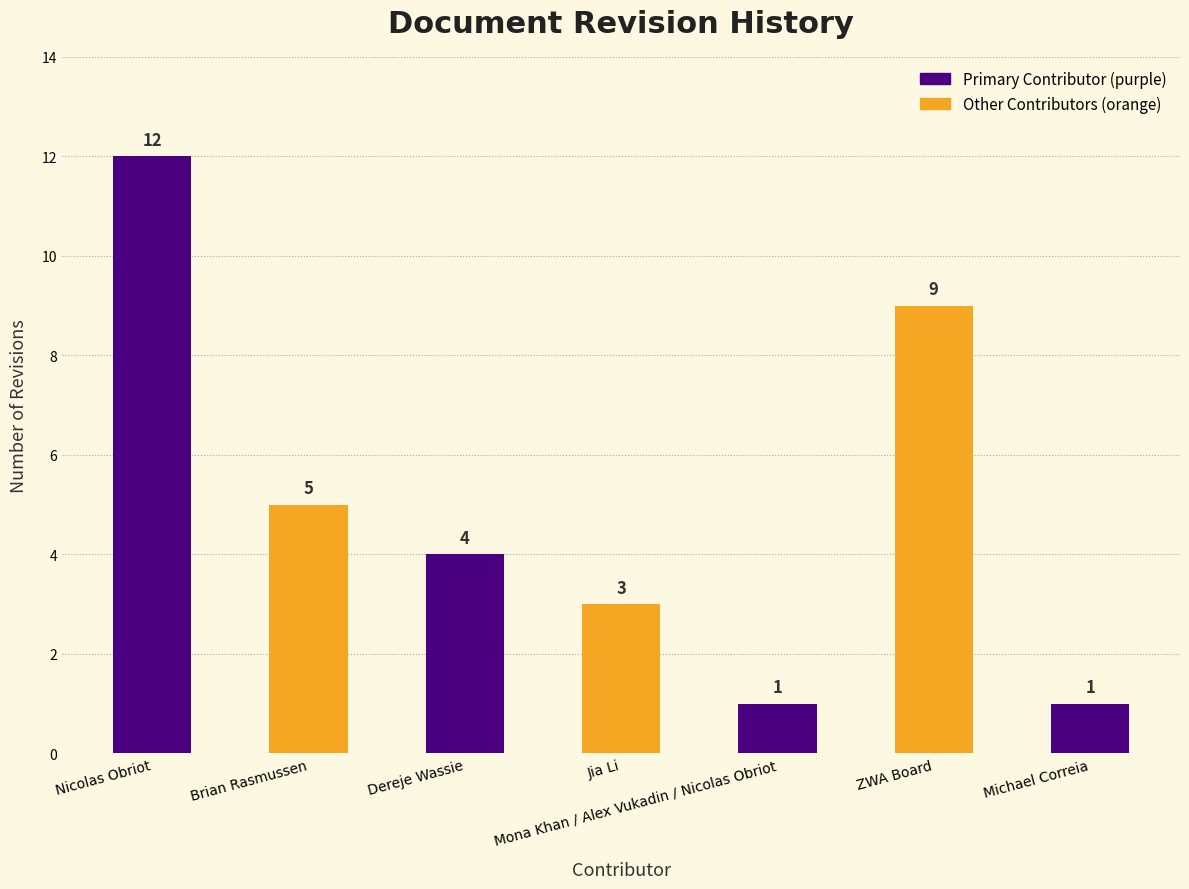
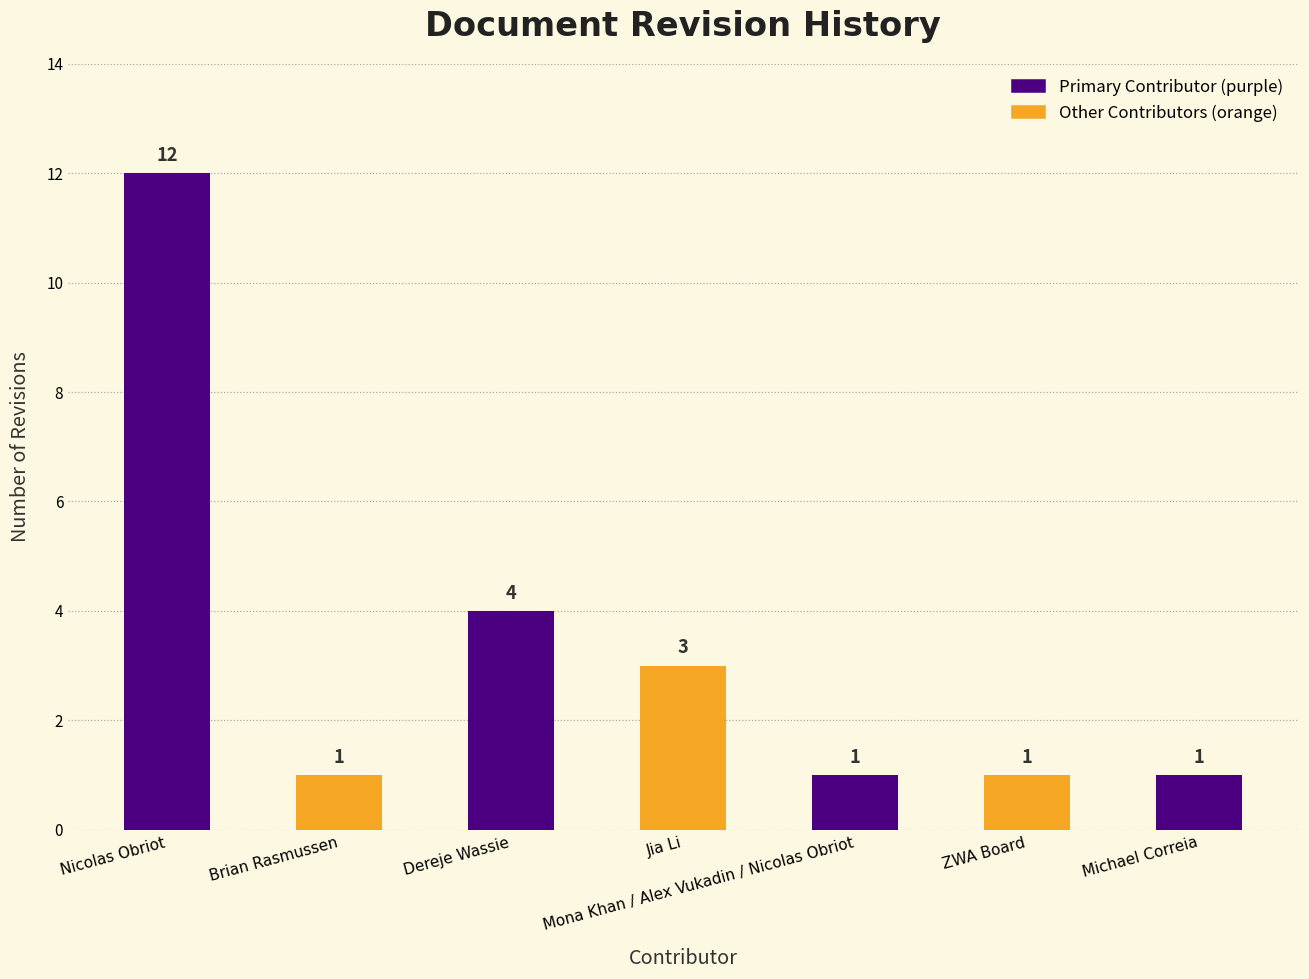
  {
    "Nicolas Obriot": 12,
-   "Brian Rasmussen": 5,
+   "Brian Rasmussen": 1,
    "Dereje Wassie": 4,
    "Jia Li": 3,
    "Mona Khan / Alex Vukadin / Nicolas Obriot": 1,
-   "ZWA Board": 9,
+   "ZWA Board": 1,
    "Michael Correia": 1
  }
